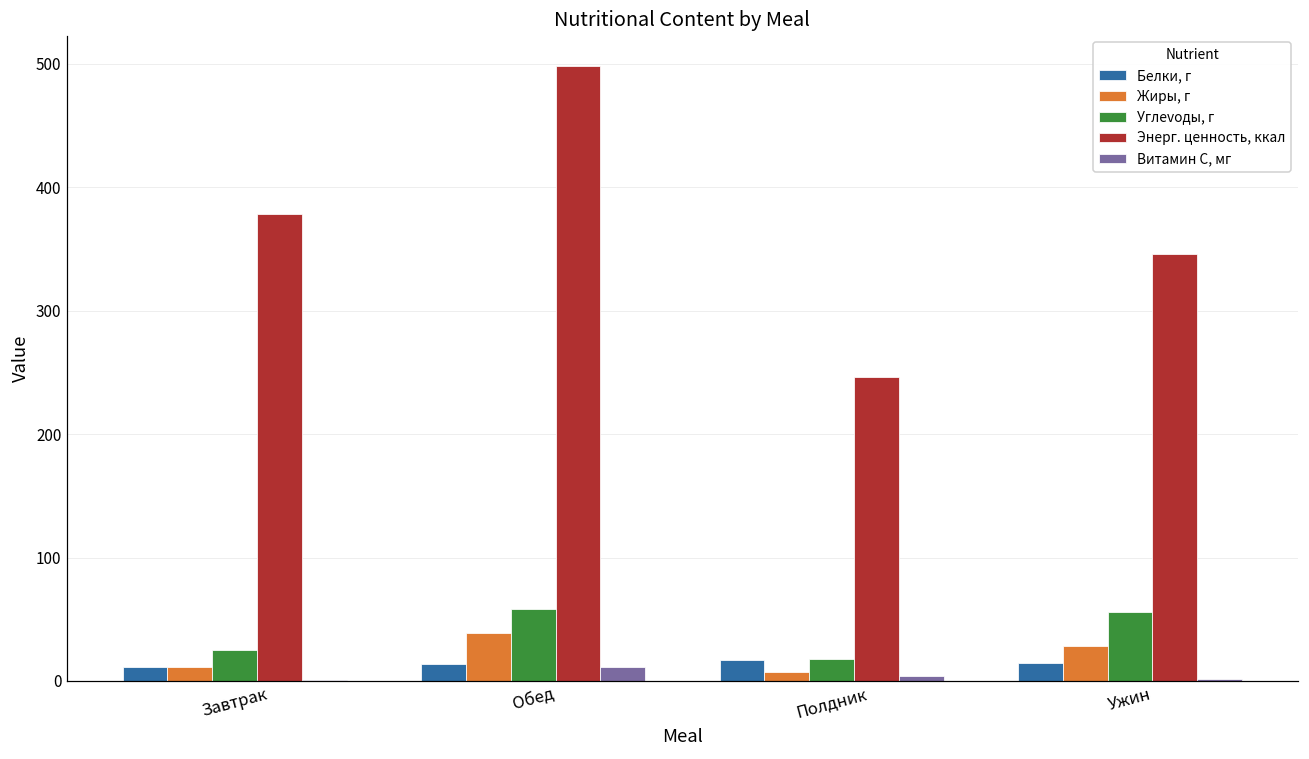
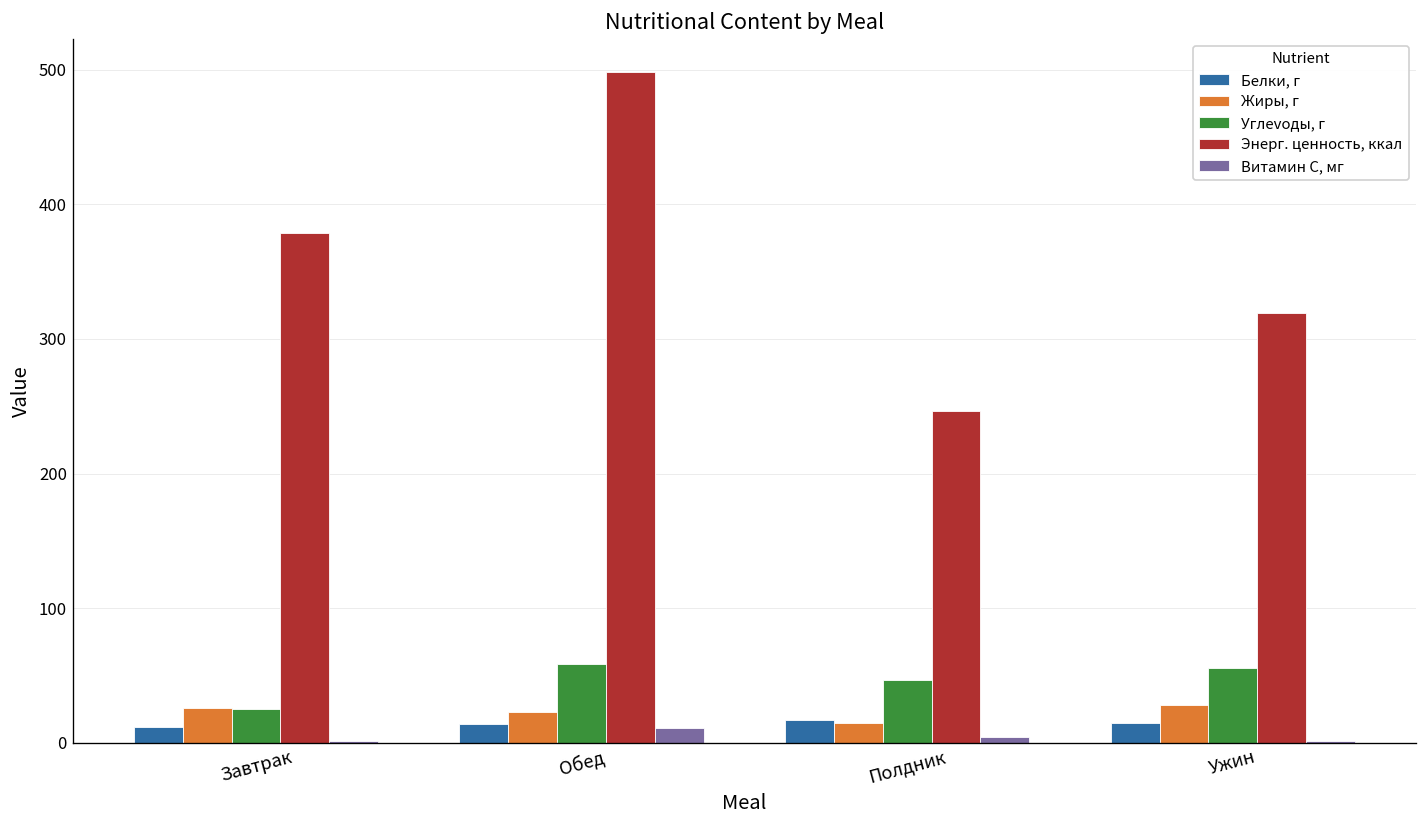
  {
    "Белки, г": {
      "Завтрак": 12,
      "Обед": 14,
      "Полдник": 17,
      "Ужин": 15
    },
    "Жиры, г": {
-     "Завтрак": 11,
-     "Обед": 39,
-     "Полдник": 7,
+     "Завтрак": 26,
+     "Обед": 23,
+     "Полдник": 15,
      "Ужин": 28
    },
    "Углevoды, г": {
      "Завтрак": 25,
      "Обед": 59,
-     "Полдник": 18,
+     "Полдник": 46,
      "Ужин": 56
    },
    "Энерг. ценность, ккал": {
      "Завтрак": 379,
      "Обед": 498,
      "Полдник": 246,
-     "Ужин": 346
+     "Ужин": 319
    },
    "Витамин С, мг": {
      "Обед": 11,
      "Полдник": 4
    }
  }
